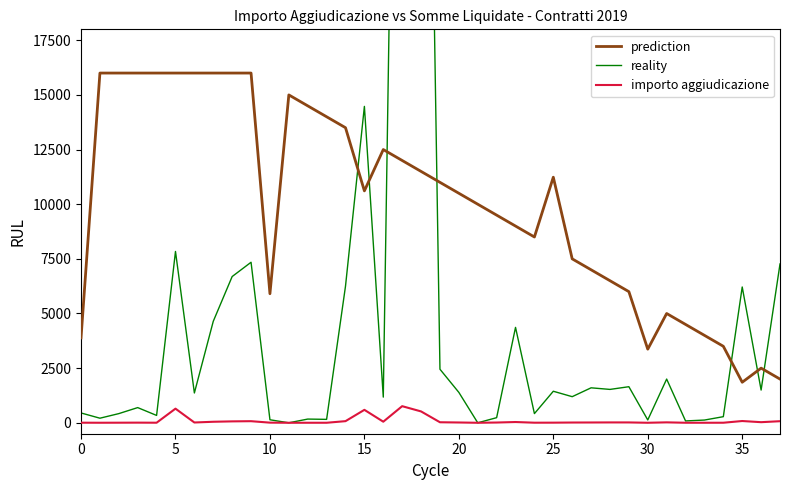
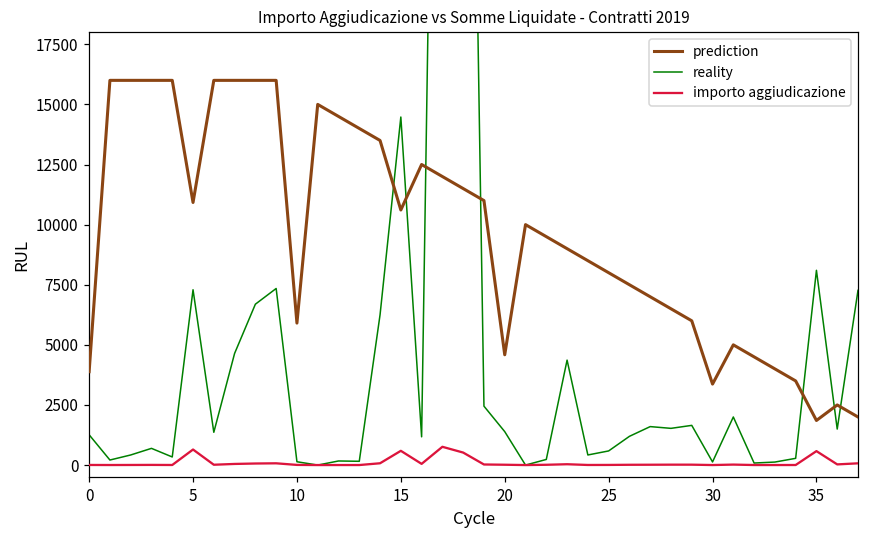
  {
    "prediction": {
      "0": 3900,
-     "5": 16000,
+     "5": 10900,
      "10": 5900,
      "15": 10600,
-     "20": 10500,
-     "25": 11200,
+     "20": 4600,
+     "25": 8000,
      "30": 3400,
      "35": 1900
    },
    "reality": {
-     "0": 500,
-     "5": 7800,
+     "0": 1300,
+     "5": 7300,
      "10": 100,
      "15": 14500,
      "20": 1400,
-     "25": 1400,
+     "25": 600,
      "30": 100,
-     "35": 6200
+     "35": 8100
    },
    "importo aggiudicazione": {
      "0": 0,
      "5": 600,
      "10": 0,
      "15": 600,
      "20": 0,
      "25": 0,
      "30": 0,
-     "35": 100
+     "35": 600
    }
  }
